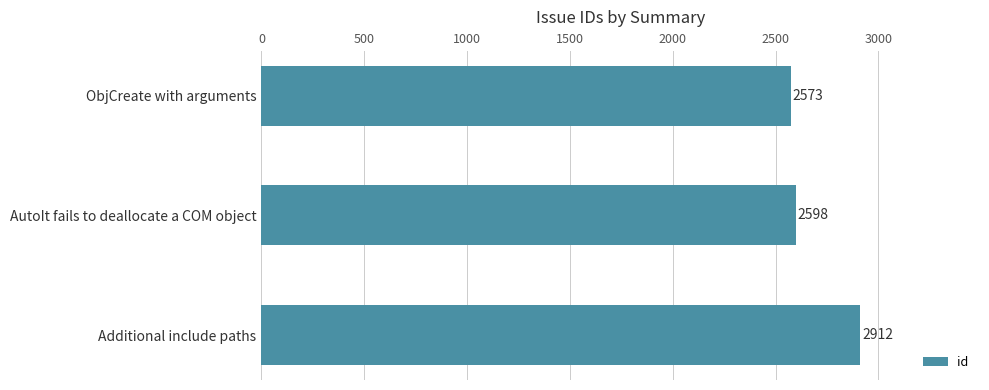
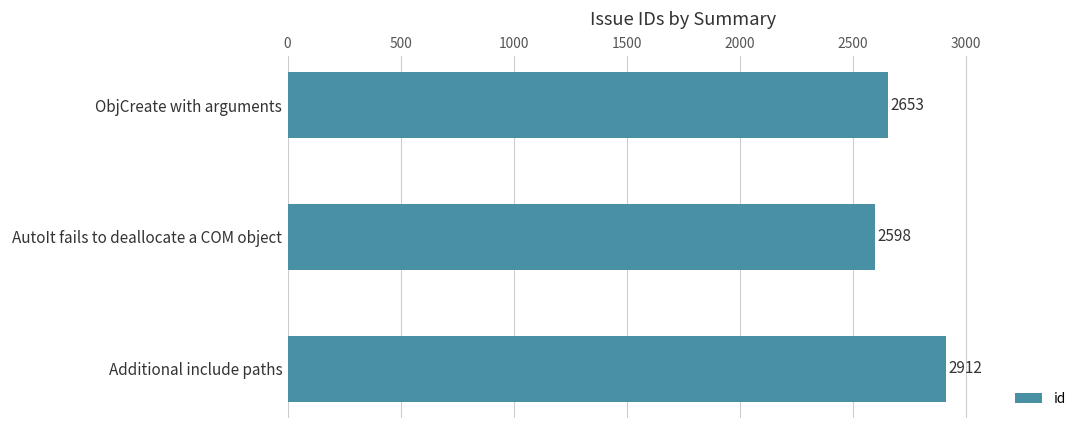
  {
-   "ObjCreate with arguments": 2573,
+   "ObjCreate with arguments": 2653,
    "AutoIt fails to deallocate a COM object": 2598,
    "Additional include paths": 2912
  }
